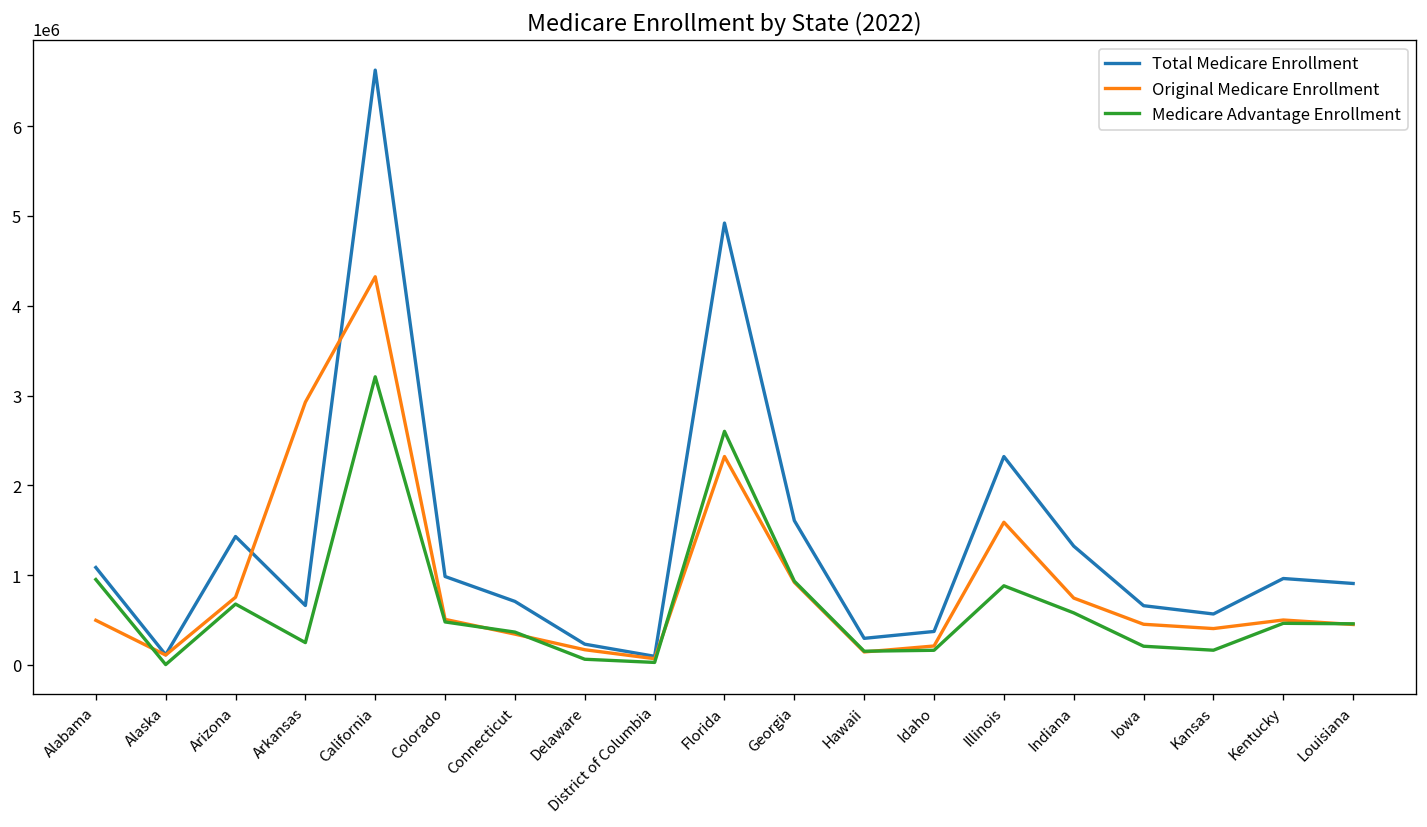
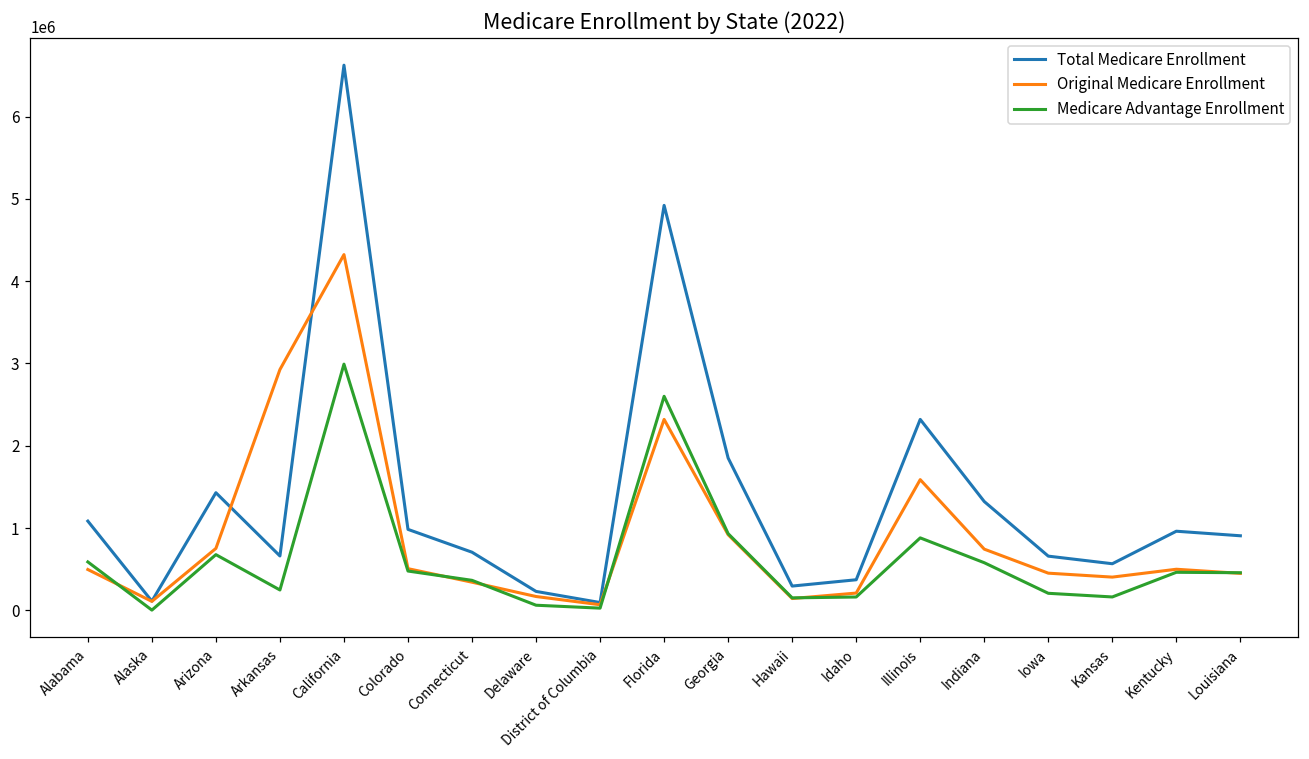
  {
    "Total Medicare Enrollment": {
      "Alabama": 1100000,
      "Arizona": 1400000,
      "Arkansas": 700000,
      "California": 6600000,
      "Colorado": 1000000,
      "Connecticut": 700000,
      "Delaware": 200000,
      "Florida": 4900000,
-     "Georgia": 1600000,
+     "Georgia": 1900000,
      "Hawaii": 300000,
      "Idaho": 400000,
      "Illinois": 2300000,
      "Indiana": 1300000,
      "Iowa": 700000,
      "Kansas": 600000,
      "Kentucky": 1000000,
      "Louisiana": 900000
    },
    "Original Medicare Enrollment": {
      "Alabama": 500000,
      "Arizona": 800000,
      "Arkansas": 2900000,
      "California": 4300000,
      "Delaware": 200000,
      "Florida": 2300000,
      "Idaho": 200000,
      "Illinois": 1600000,
      "Indiana": 700000,
      "Iowa": 500000,
      "Kansas": 400000,
      "Kentucky": 500000
    },
    "Medicare Advantage Enrollment": {
-     "Alabama": 1000000,
+     "Alabama": 600000,
      "Alaska": 0,
      "Arizona": 700000,
      "Arkansas": 200000,
-     "California": 3200000,
+     "California": 3000000,
      "Delaware": 100000,
      "District of Columbia": 0,
      "Florida": 2600000,
      "Idaho": 200000,
      "Illinois": 900000,
      "Indiana": 600000,
      "Iowa": 200000,
      "Kansas": 200000,
      "Kentucky": 500000
    }
  }
